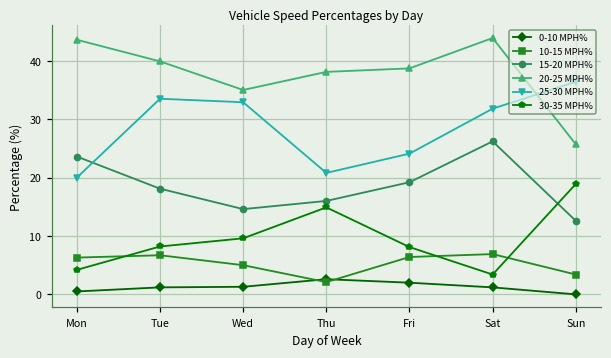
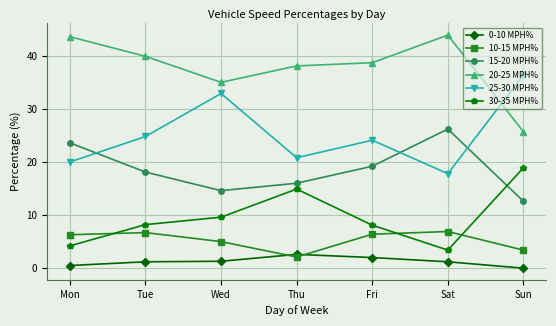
  {
    "25-30 MPH%": {
      "Mon": 20,
-     "Tue": 34,
+     "Tue": 25,
      "Wed": 33,
      "Thu": 21,
      "Fri": 24,
-     "Sat": 32
+     "Sat": 18
    }
  }
